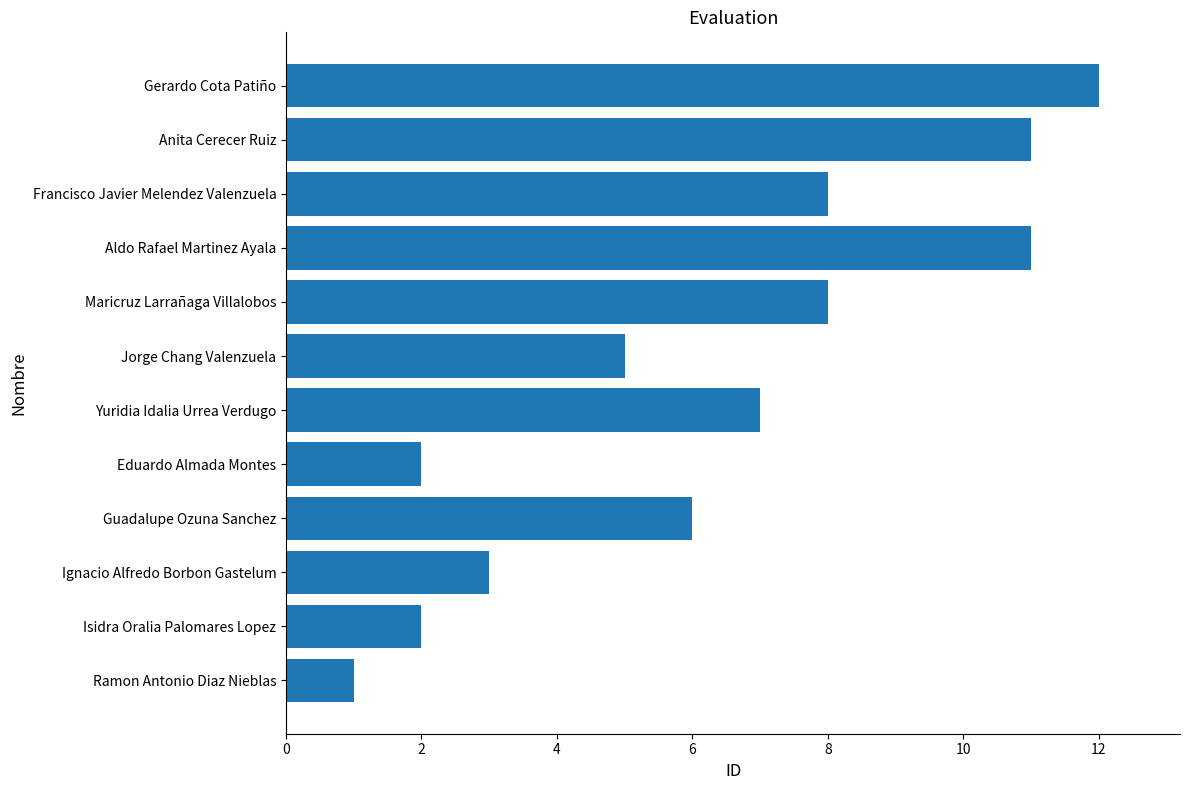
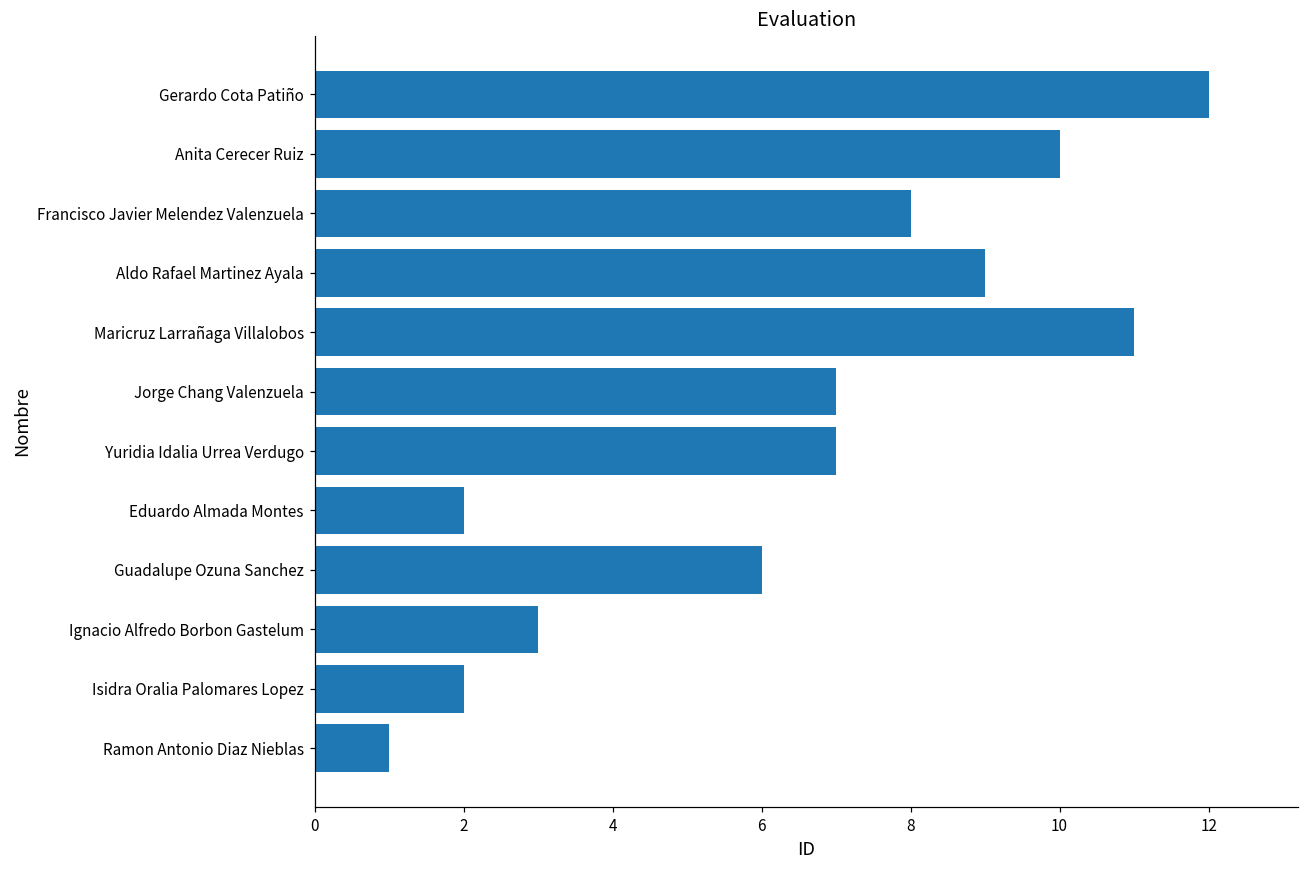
  {
    "Gerardo Cota Patiño": 12,
-   "Anita Cerecer Ruiz": 11,
+   "Anita Cerecer Ruiz": 10,
    "Francisco Javier Melendez Valenzuela": 8,
-   "Aldo Rafael Martinez Ayala": 11,
-   "Maricruz Larrañaga Villalobos": 8,
-   "Jorge Chang Valenzuela": 5,
+   "Aldo Rafael Martinez Ayala": 9,
+   "Maricruz Larrañaga Villalobos": 11,
+   "Jorge Chang Valenzuela": 7,
    "Yuridia Idalia Urrea Verdugo": 7,
    "Eduardo Almada Montes": 2,
    "Guadalupe Ozuna Sanchez": 6,
    "Ignacio Alfredo Borbon Gastelum": 3,
    "Isidra Oralia Palomares Lopez": 2,
    "Ramon Antonio Diaz Nieblas": 1
  }
